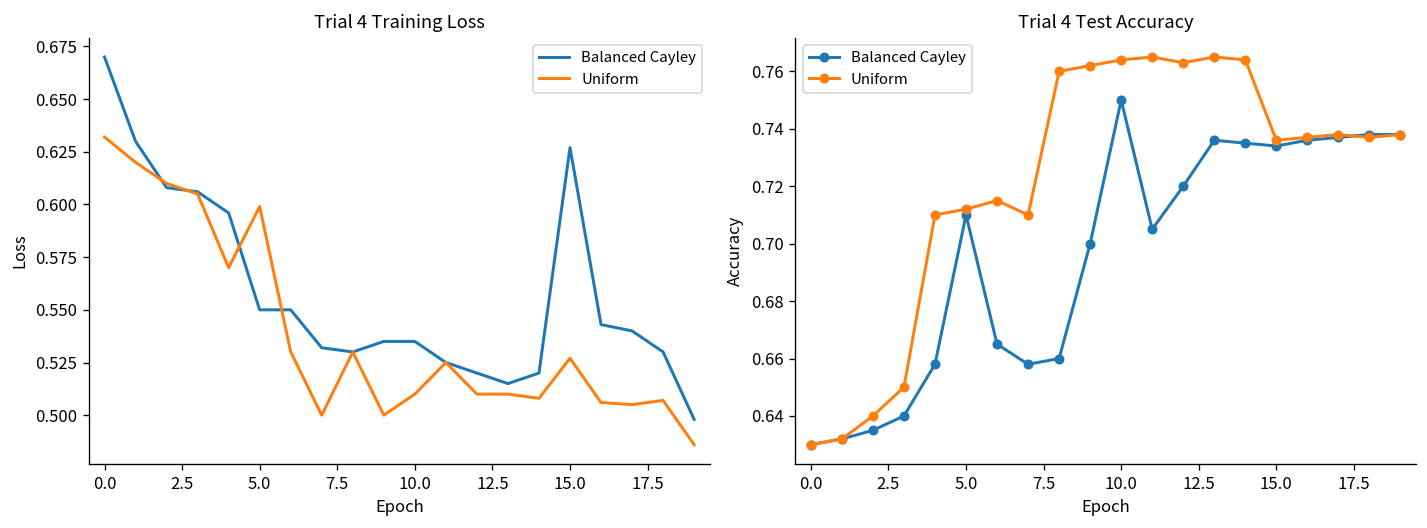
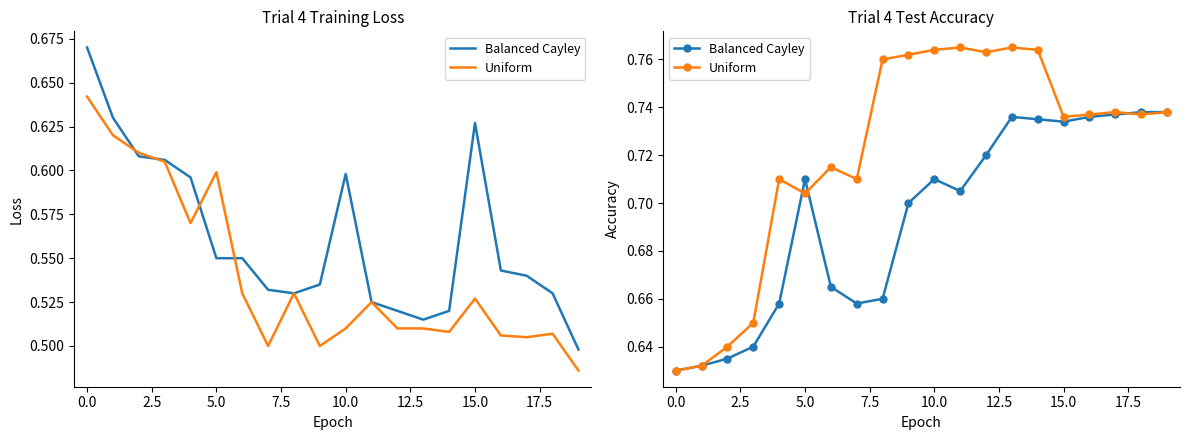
  {
    "Trial 4 Training Loss": {
      "Balanced Cayley": {
        "0.0": 0.670,
        "5.0": 0.550,
-       "10.0": 0.535,
+       "10.0": 0.598,
        "15.0": 0.627
      },
      "Uniform": {
-       "0.0": 0.632,
+       "0.0": 0.642,
        "5.0": 0.599,
        "10.0": 0.510,
        "15.0": 0.527
      }
    },
    "Trial 4 Test Accuracy": {
      "Balanced Cayley": {
        "5.0": 0.71,
-       "10.0": 0.75,
+       "10.0": 0.71,
        "15.0": 0.734
      },
      "Uniform": {
-       "5.0": 0.712,
+       "5.0": 0.704,
        "10.0": 0.764,
        "15.0": 0.736
      }
    }
  }
